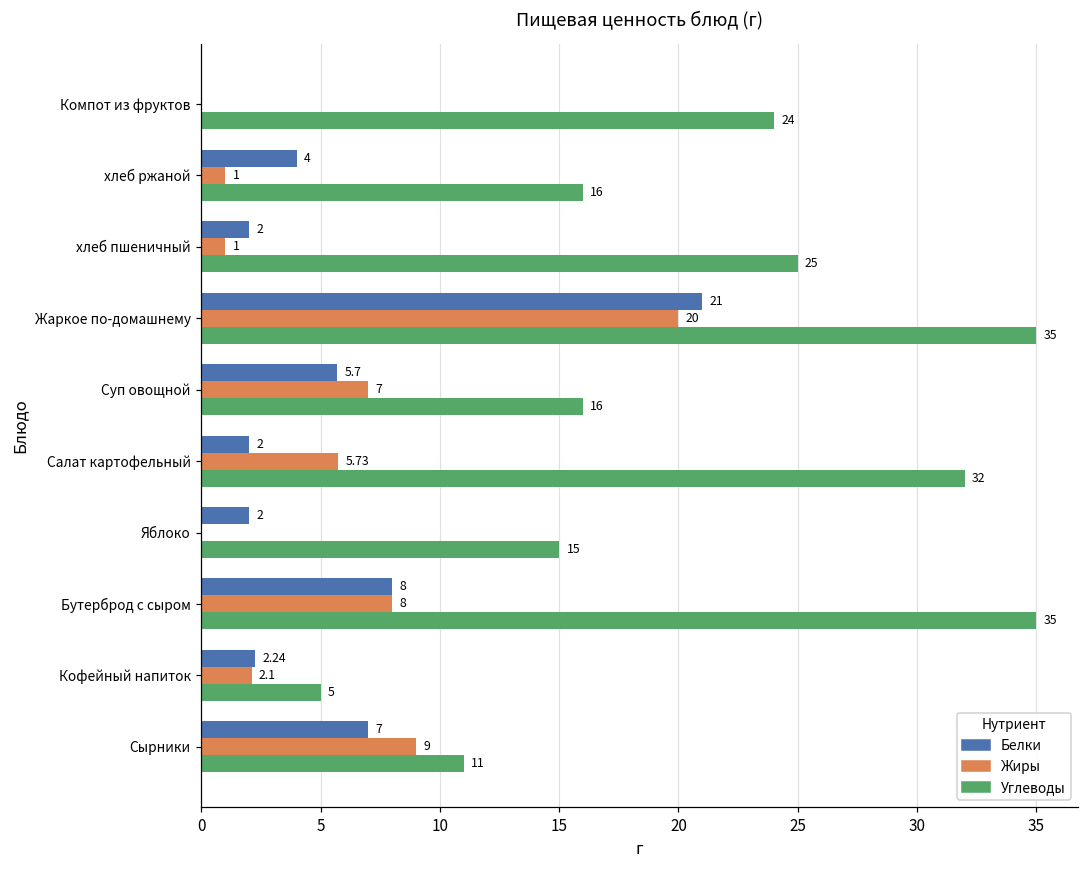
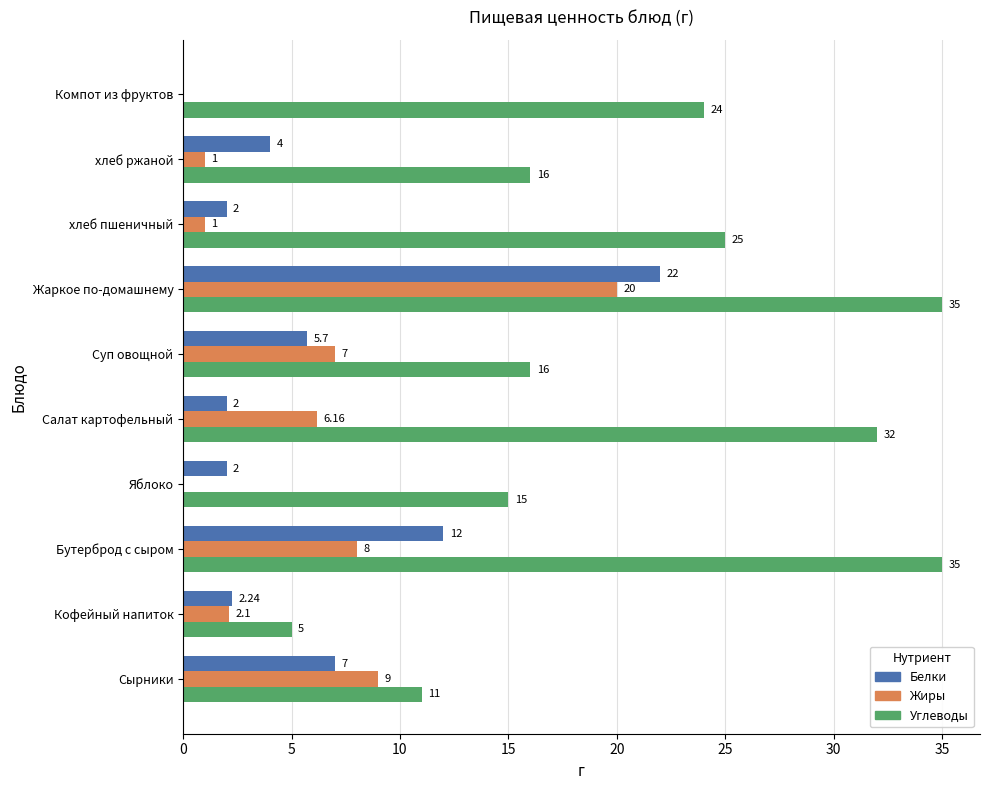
  {
    "Белки": {
      "хлеб ржаной": 4,
      "хлеб пшеничный": 2,
-     "Жаркое по-домашнему": 21,
+     "Жаркое по-домашнему": 22,
      "Суп овощной": 5.7,
      "Салат картофельный": 2,
      "Яблоко": 2,
-     "Бутерброд с сыром": 8,
+     "Бутерброд с сыром": 12,
      "Кофейный напиток": 2.24,
      "Сырники": 7
    },
    "Жиры": {
      "хлеб ржаной": 1,
      "хлеб пшеничный": 1,
      "Жаркое по-домашнему": 20,
      "Суп овощной": 7,
-     "Салат картофельный": 5.73,
+     "Салат картофельный": 6.16,
      "Бутерброд с сыром": 8,
      "Кофейный напиток": 2.1,
      "Сырники": 9
    },
    "Углеводы": {
      "Компот из фруктов": 24,
      "хлеб ржаной": 16,
      "хлеб пшеничный": 25,
      "Жаркое по-домашнему": 35,
      "Суп овощной": 16,
      "Салат картофельный": 32,
      "Яблоко": 15,
      "Бутерброд с сыром": 35,
      "Кофейный напиток": 5,
      "Сырники": 11
    }
  }
